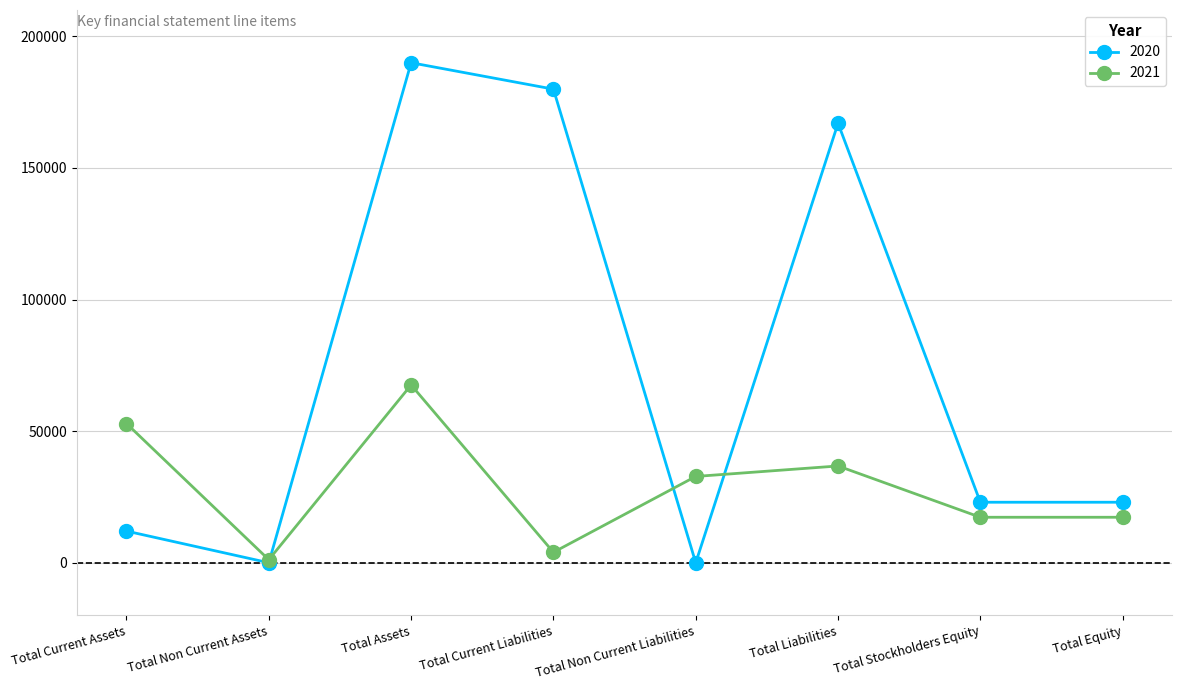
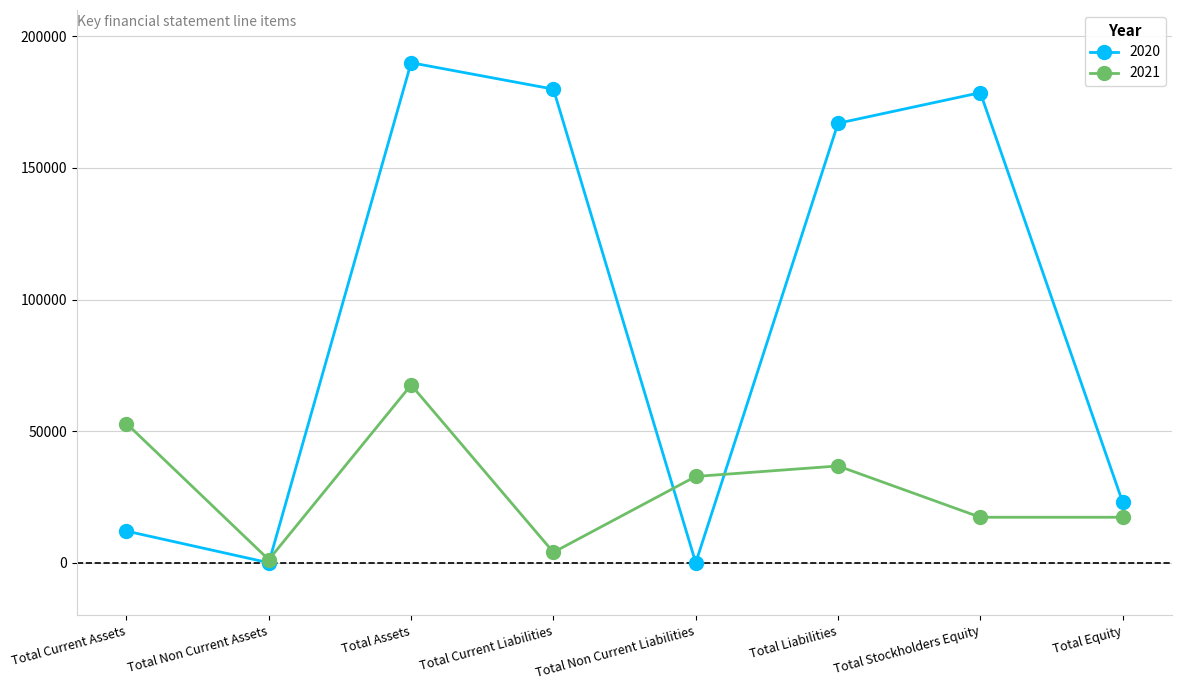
  {
    "2020": {
      "Total Current Assets": 12000,
      "Total Non Current Assets": 0,
      "Total Assets": 190000,
      "Total Current Liabilities": 180000,
      "Total Non Current Liabilities": 0,
      "Total Liabilities": 167000,
-     "Total Stockholders Equity": 23000,
+     "Total Stockholders Equity": 179000,
      "Total Equity": 23000
    },
    "2021": {
      "Total Current Assets": 53000,
      "Total Non Current Assets": 1000,
      "Total Assets": 68000,
      "Total Current Liabilities": 4000,
      "Total Non Current Liabilities": 33000,
      "Total Liabilities": 37000,
      "Total Stockholders Equity": 17000,
      "Total Equity": 17000
    }
  }
